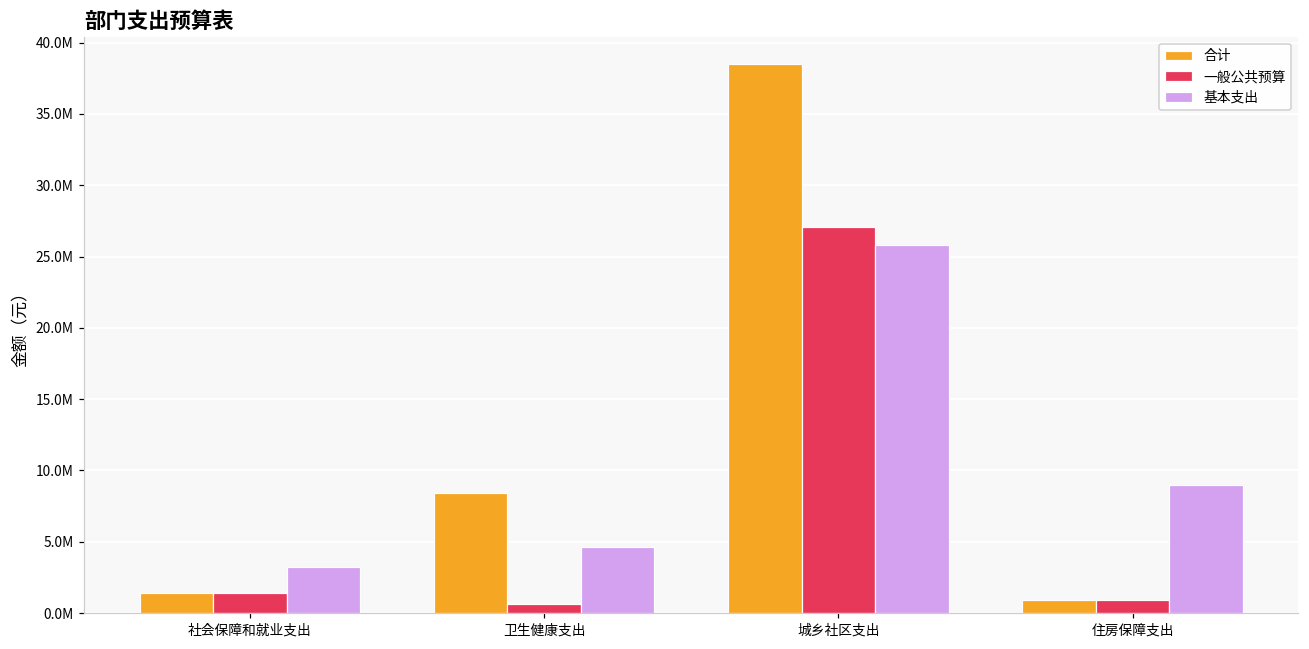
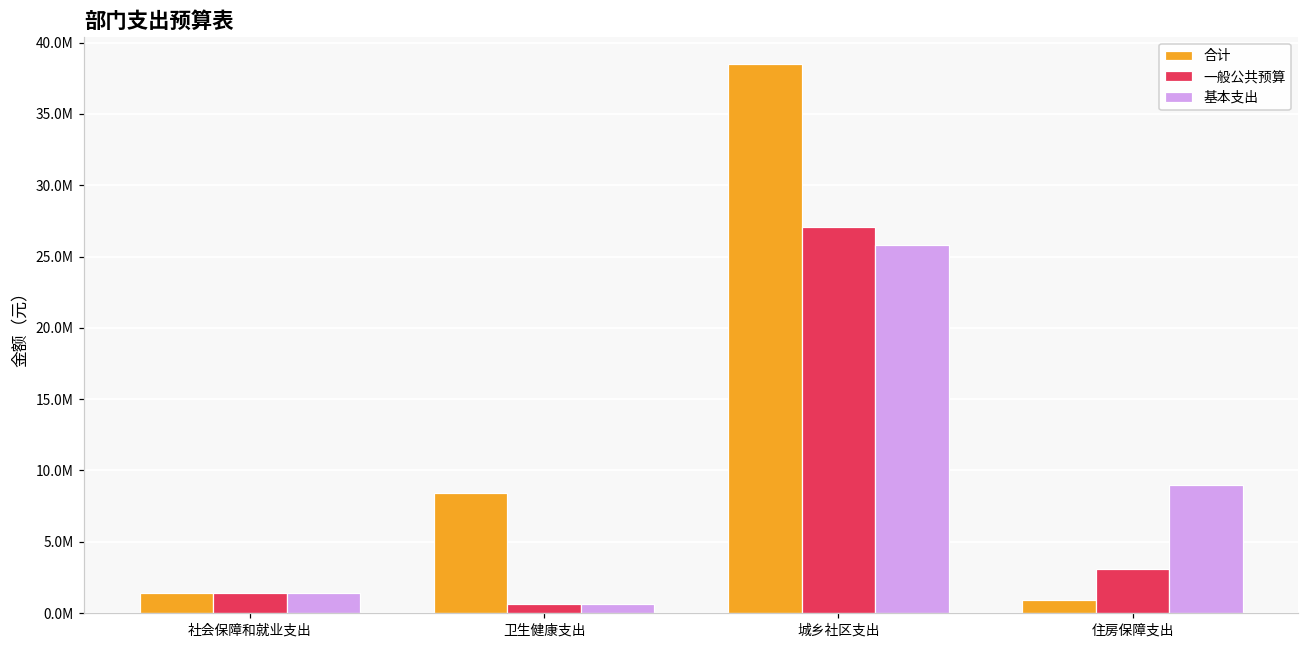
  {
    "合计": {
      "社会保障和就业支出": 1400000,
      "卫生健康支出": 8400000,
      "城乡社区支出": 38500000,
      "住房保障支出": 900000
    },
    "一般公共预算": {
      "社会保障和就业支出": 1400000,
      "卫生健康支出": 700000,
      "城乡社区支出": 27100000,
-     "住房保障支出": 900000
+     "住房保障支出": 3100000
    },
    "基本支出": {
-     "社会保障和就业支出": 3200000,
-     "卫生健康支出": 4600000,
+     "社会保障和就业支出": 1400000,
+     "卫生健康支出": 700000,
      "城乡社区支出": 25800000,
      "住房保障支出": 9000000
    }
  }
